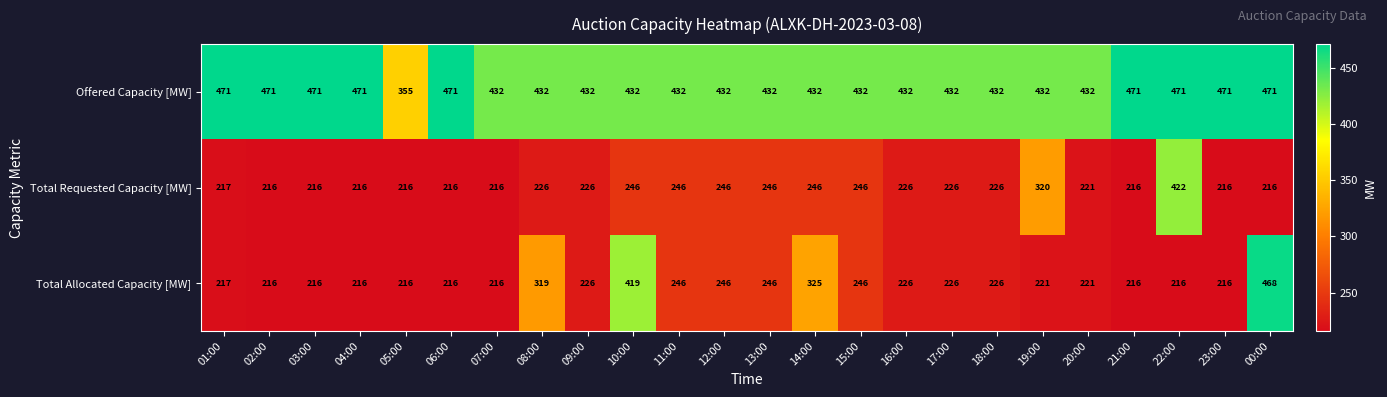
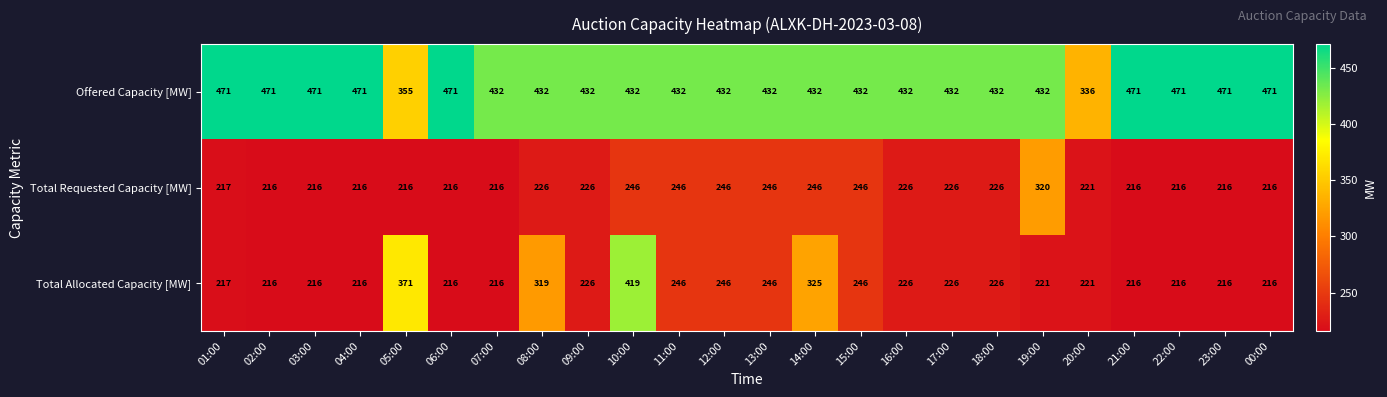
  {
    "Offered Capacity [MW]": {
      "01:00": 471,
      "02:00": 471,
      "03:00": 471,
      "04:00": 471,
      "05:00": 355,
      "06:00": 471,
      "07:00": 432,
      "08:00": 432,
      "09:00": 432,
      "10:00": 432,
      "11:00": 432,
      "12:00": 432,
      "13:00": 432,
      "14:00": 432,
      "15:00": 432,
      "16:00": 432,
      "17:00": 432,
      "18:00": 432,
      "19:00": 432,
-     "20:00": 432,
+     "20:00": 336,
      "21:00": 471,
      "22:00": 471,
      "23:00": 471,
      "00:00": 471
    },
    "Total Requested Capacity [MW]": {
      "01:00": 217,
      "02:00": 216,
      "03:00": 216,
      "04:00": 216,
      "05:00": 216,
      "06:00": 216,
      "07:00": 216,
      "08:00": 226,
      "09:00": 226,
      "10:00": 246,
      "11:00": 246,
      "12:00": 246,
      "13:00": 246,
      "14:00": 246,
      "15:00": 246,
      "16:00": 226,
      "17:00": 226,
      "18:00": 226,
      "19:00": 320,
      "20:00": 221,
      "21:00": 216,
-     "22:00": 422,
+     "22:00": 216,
      "23:00": 216,
      "00:00": 216
    },
    "Total Allocated Capacity [MW]": {
      "01:00": 217,
      "02:00": 216,
      "03:00": 216,
      "04:00": 216,
-     "05:00": 216,
+     "05:00": 371,
      "06:00": 216,
      "07:00": 216,
      "08:00": 319,
      "09:00": 226,
      "10:00": 419,
      "11:00": 246,
      "12:00": 246,
      "13:00": 246,
      "14:00": 325,
      "15:00": 246,
      "16:00": 226,
      "17:00": 226,
      "18:00": 226,
      "19:00": 221,
      "20:00": 221,
      "21:00": 216,
      "22:00": 216,
      "23:00": 216,
-     "00:00": 468
+     "00:00": 216
    }
  }
